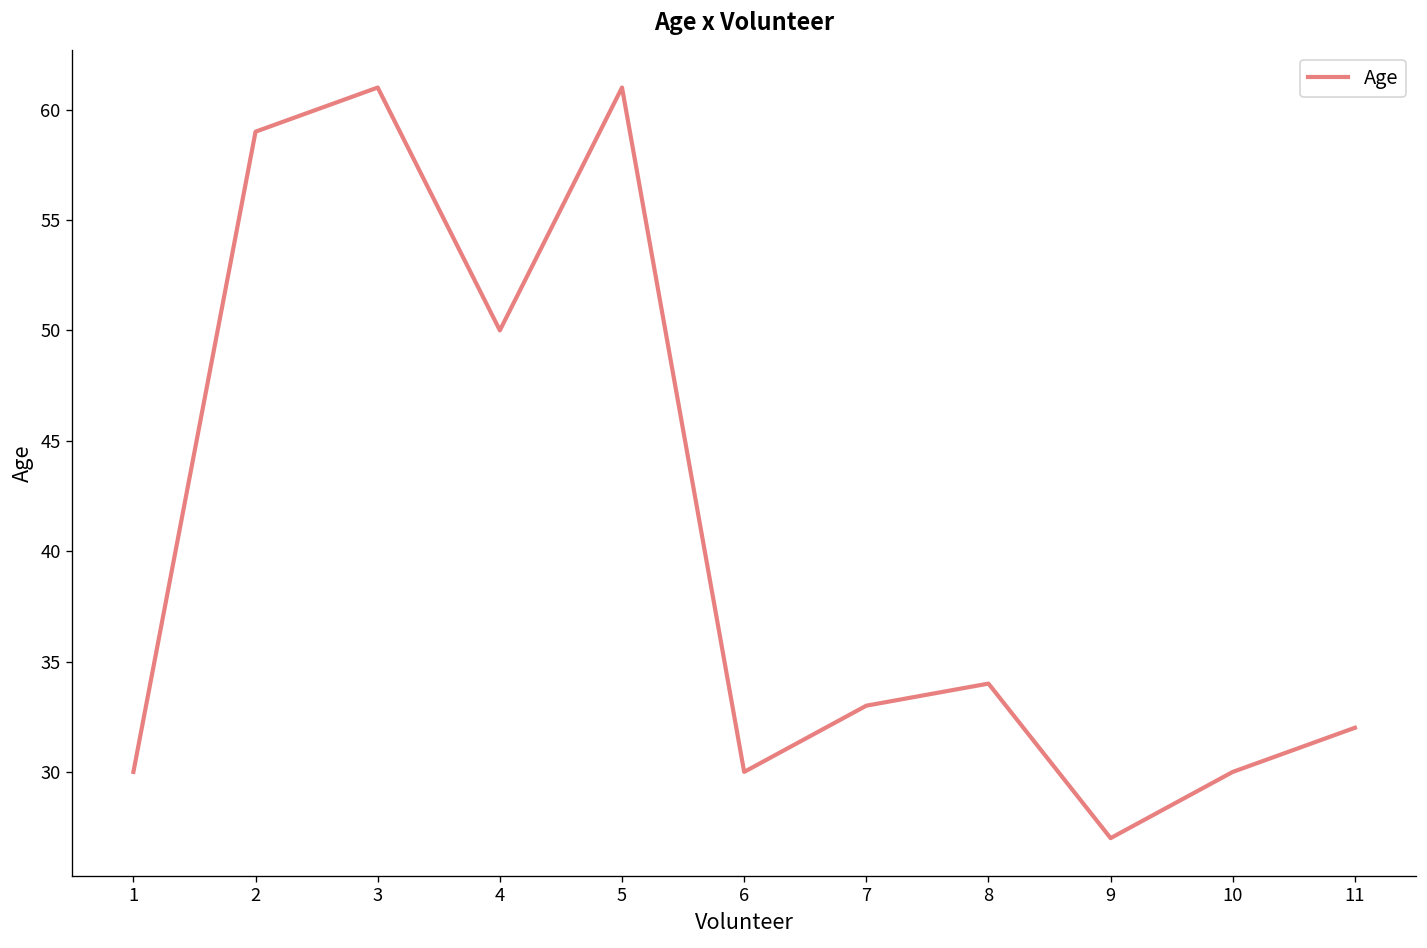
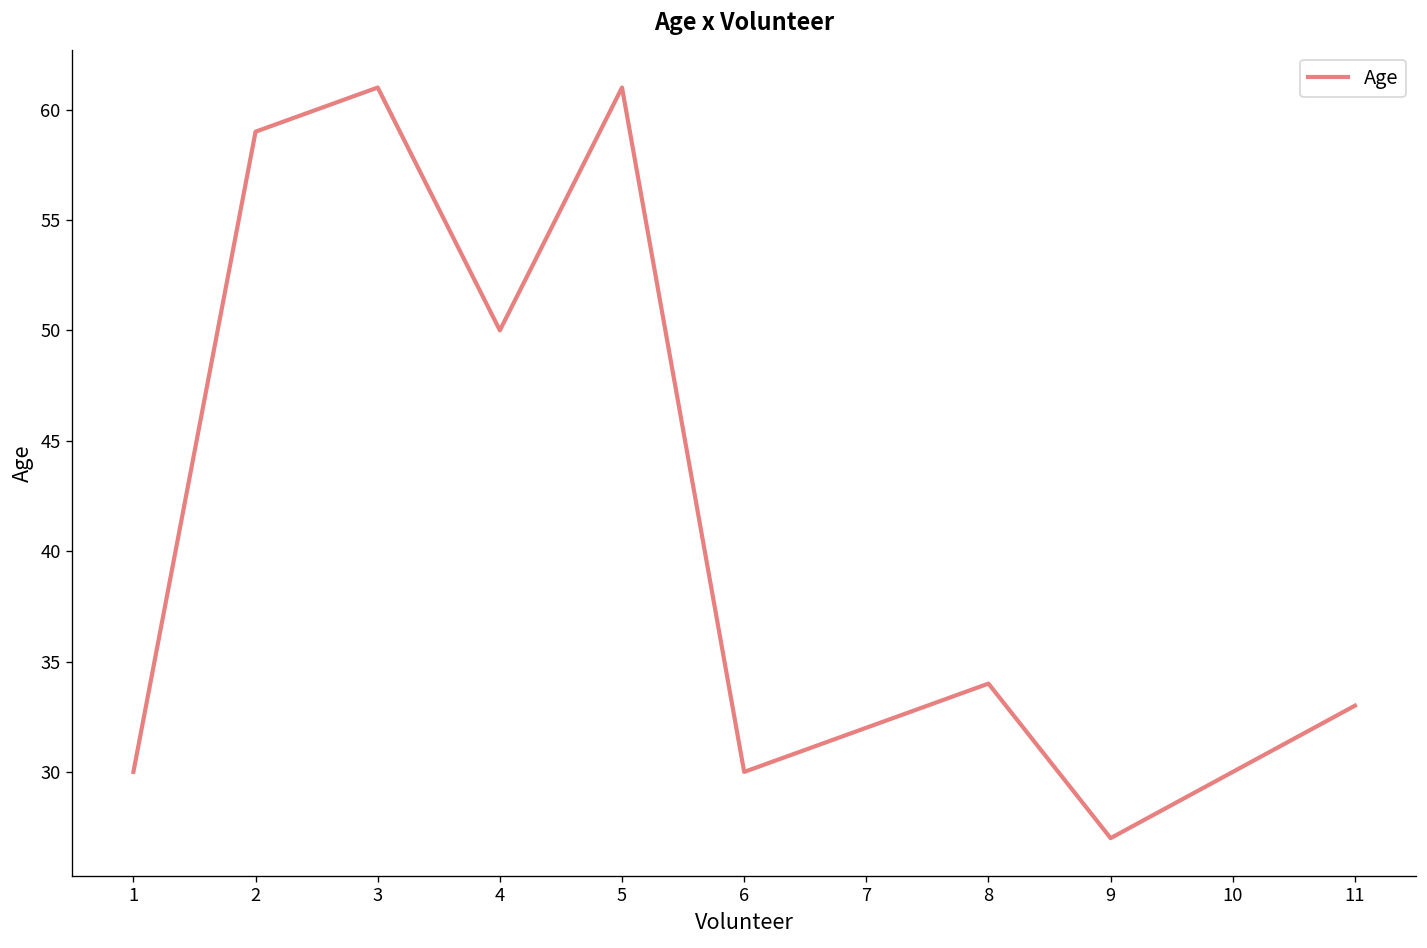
  {
    "1": 30,
    "2": 59,
    "3": 61,
    "4": 50,
    "5": 61,
    "6": 30,
-   "7": 33,
+   "7": 32,
    "8": 34,
    "9": 27,
    "10": 30,
-   "11": 32
+   "11": 33
  }
